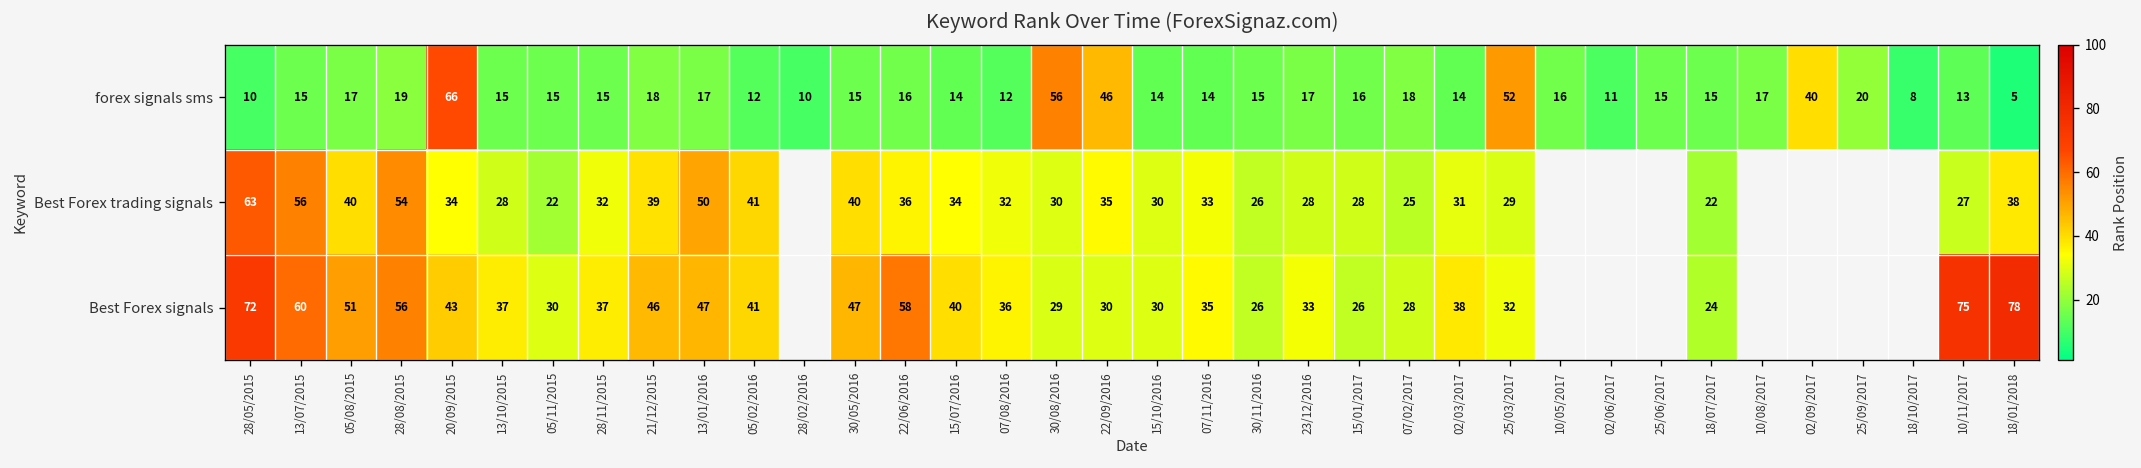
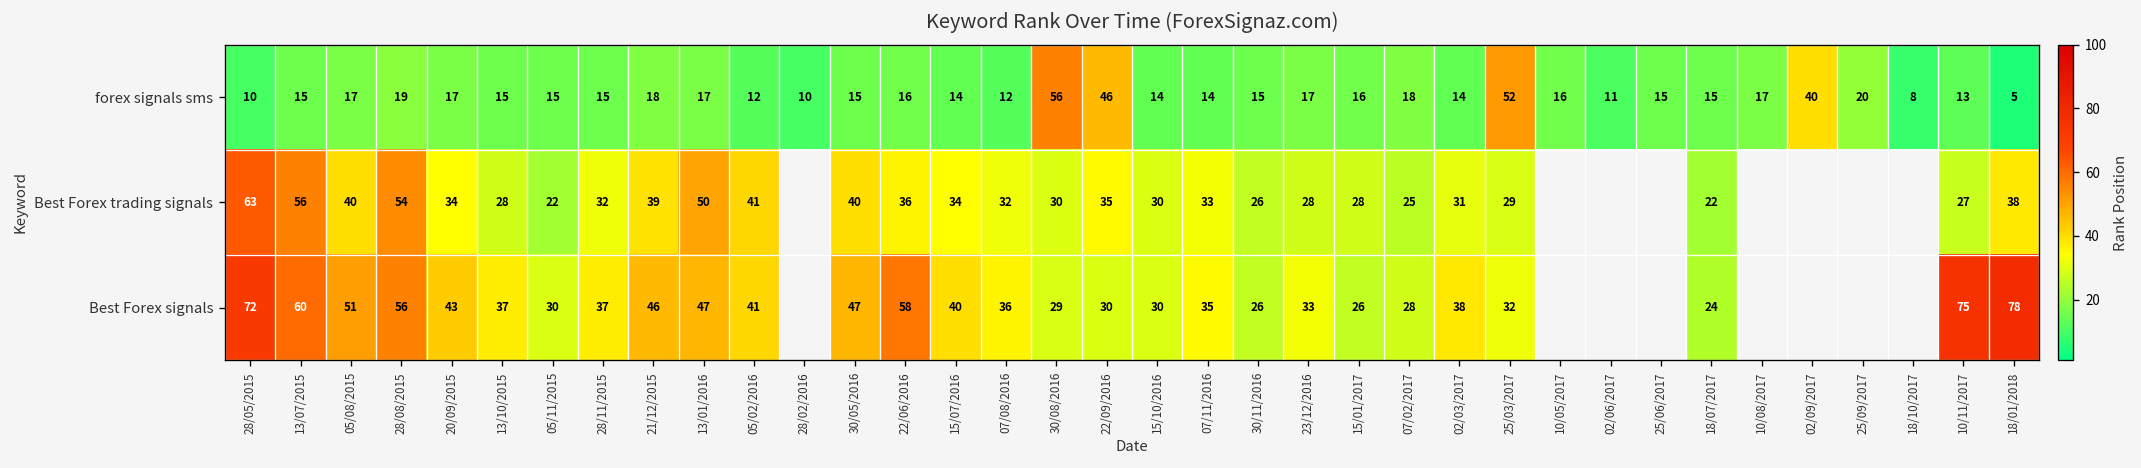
  {
    "forex signals sms": {
      "28/05/2015": 10,
      "13/07/2015": 15,
      "05/08/2015": 17,
      "28/08/2015": 19,
-     "20/09/2015": 66,
+     "20/09/2015": 17,
      "13/10/2015": 15,
      "05/11/2015": 15,
      "28/11/2015": 15,
      "21/12/2015": 18,
      "13/01/2016": 17,
      "05/02/2016": 12,
      "28/02/2016": 10,
      "30/05/2016": 15,
      "22/06/2016": 16,
      "15/07/2016": 14,
      "07/08/2016": 12,
      "30/08/2016": 56,
      "22/09/2016": 46,
      "15/10/2016": 14,
      "07/11/2016": 14,
      "30/11/2016": 15,
      "23/12/2016": 17,
      "15/01/2017": 16,
      "07/02/2017": 18,
      "02/03/2017": 14,
      "25/03/2017": 52,
      "10/05/2017": 16,
      "02/06/2017": 11,
      "25/06/2017": 15,
      "18/07/2017": 15,
      "10/08/2017": 17,
      "02/09/2017": 40,
      "25/09/2017": 20,
      "18/10/2017": 8,
      "10/11/2017": 13,
      "18/01/2018": 5
    },
    "Best Forex trading signals": {
      "28/05/2015": 63,
      "13/07/2015": 56,
      "05/08/2015": 40,
      "28/08/2015": 54,
      "20/09/2015": 34,
      "13/10/2015": 28,
      "05/11/2015": 22,
      "28/11/2015": 32,
      "21/12/2015": 39,
      "13/01/2016": 50,
      "05/02/2016": 41,
      "30/05/2016": 40,
      "22/06/2016": 36,
      "15/07/2016": 34,
      "07/08/2016": 32,
      "30/08/2016": 30,
      "22/09/2016": 35,
      "15/10/2016": 30,
      "07/11/2016": 33,
      "30/11/2016": 26,
      "23/12/2016": 28,
      "15/01/2017": 28,
      "07/02/2017": 25,
      "02/03/2017": 31,
      "25/03/2017": 29,
      "18/07/2017": 22,
      "10/11/2017": 27,
      "18/01/2018": 38
    },
    "Best Forex signals": {
      "28/05/2015": 72,
      "13/07/2015": 60,
      "05/08/2015": 51,
      "28/08/2015": 56,
      "20/09/2015": 43,
      "13/10/2015": 37,
      "05/11/2015": 30,
      "28/11/2015": 37,
      "21/12/2015": 46,
      "13/01/2016": 47,
      "05/02/2016": 41,
      "30/05/2016": 47,
      "22/06/2016": 58,
      "15/07/2016": 40,
      "07/08/2016": 36,
      "30/08/2016": 29,
      "22/09/2016": 30,
      "15/10/2016": 30,
      "07/11/2016": 35,
      "30/11/2016": 26,
      "23/12/2016": 33,
      "15/01/2017": 26,
      "07/02/2017": 28,
      "02/03/2017": 38,
      "25/03/2017": 32,
      "18/07/2017": 24,
      "10/11/2017": 75,
      "18/01/2018": 78
    }
  }
